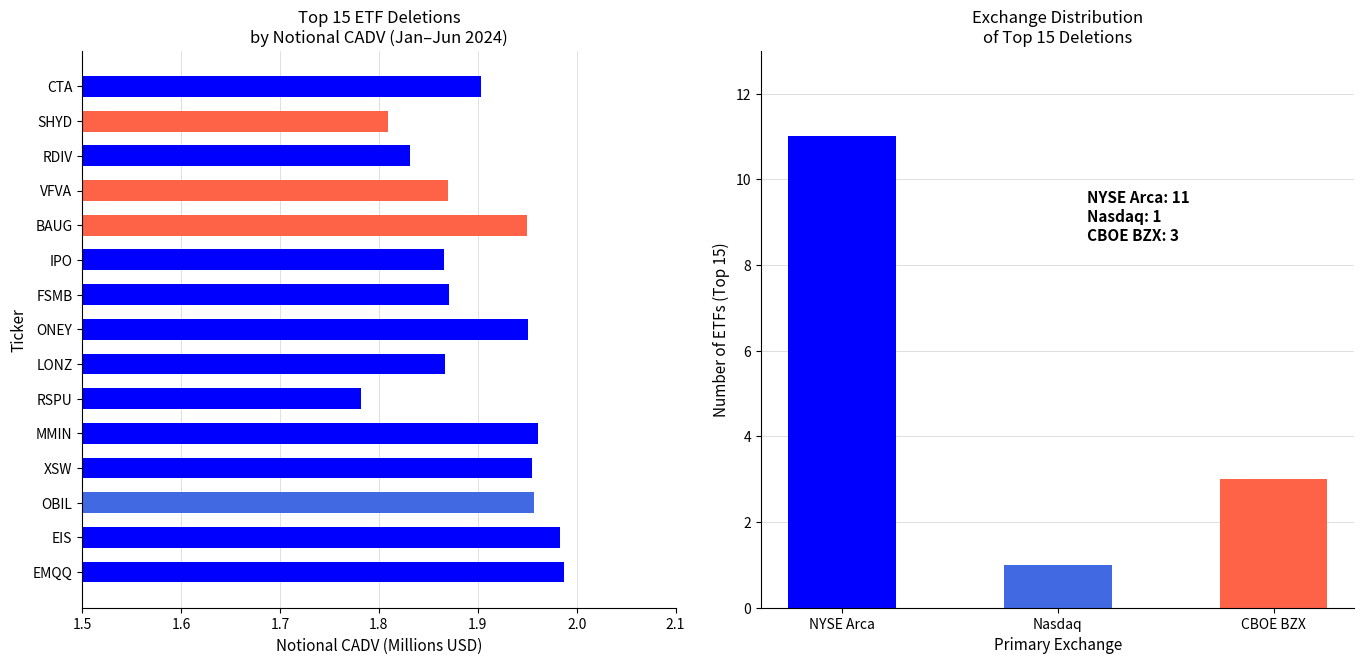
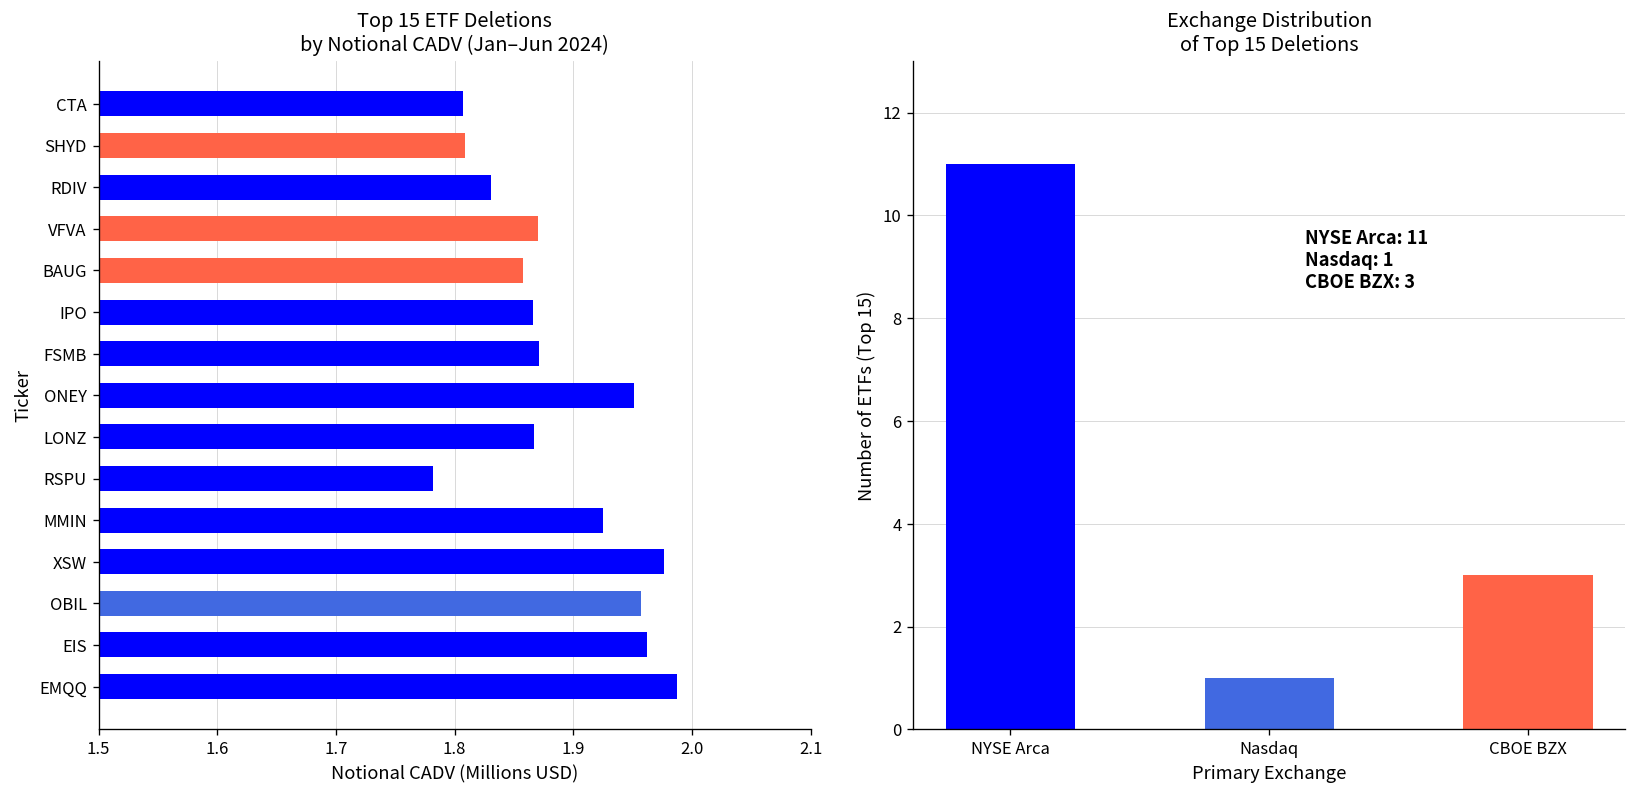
  {
    "Top 15 ETF Deletions by Notional CADV (Jan–Jun 2024)": {
-     "CTA": 1.90,
+     "CTA": 1.81,
      "SHYD": 1.81,
      "RDIV": 1.83,
      "VFVA": 1.87,
-     "BAUG": 1.95,
+     "BAUG": 1.86,
      "IPO": 1.87,
      "FSMB": 1.87,
      "ONEY": 1.95,
      "LONZ": 1.87,
      "RSPU": 1.78,
-     "MMIN": 1.96,
-     "XSW": 1.96,
+     "MMIN": 1.93,
+     "XSW": 1.98,
      "OBIL": 1.96,
-     "EIS": 1.98,
+     "EIS": 1.96,
      "EMQQ": 1.99
    },
    "Exchange Distribution of Top 15 Deletions": {
      "NYSE Arca": 11.0,
      "Nasdaq": 1.0,
      "CBOE BZX": 3.0
    }
  }
